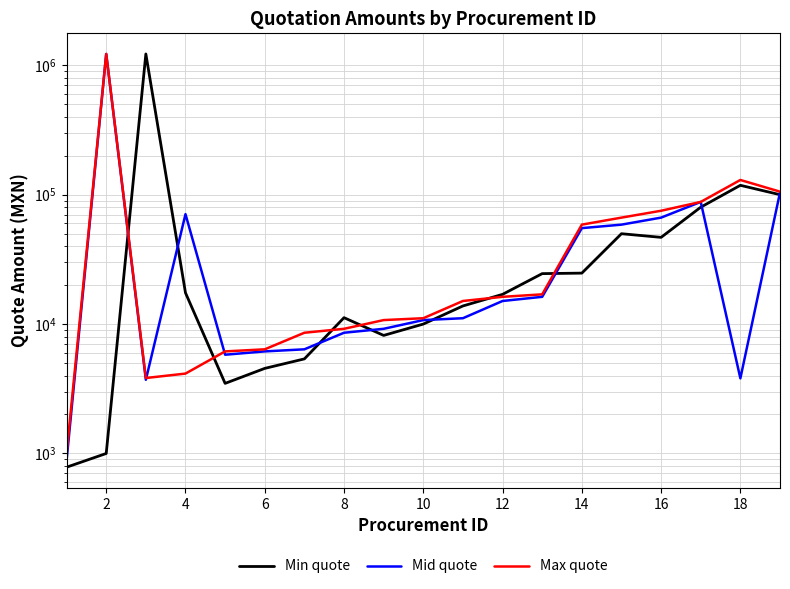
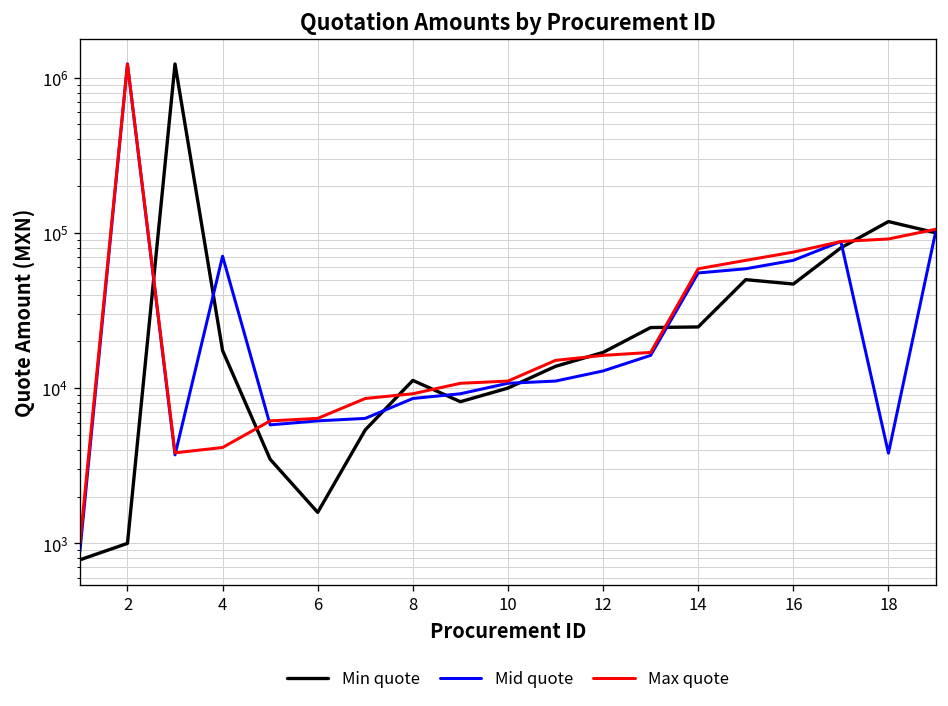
  {
    "Min quote": {
      "2": 1000,
      "4": 17000,
-     "6": 4500,
+     "6": 1600,
      "8": 11000,
      "10": 10000,
      "14": 25000,
      "16": 47000,
      "18": 120000
    },
    "Mid quote": {
      "4": 70000,
      "8": 9000,
-     "12": 15000,
+     "12": 13000,
      "14": 55000,
      "16": 70000,
      "18": 3800
    },
    "Max quote": {
      "4": 4100,
      "8": 9000,
      "14": 60000,
      "16": 80000,
-     "18": 130000
+     "18": 90000
    }
  }
